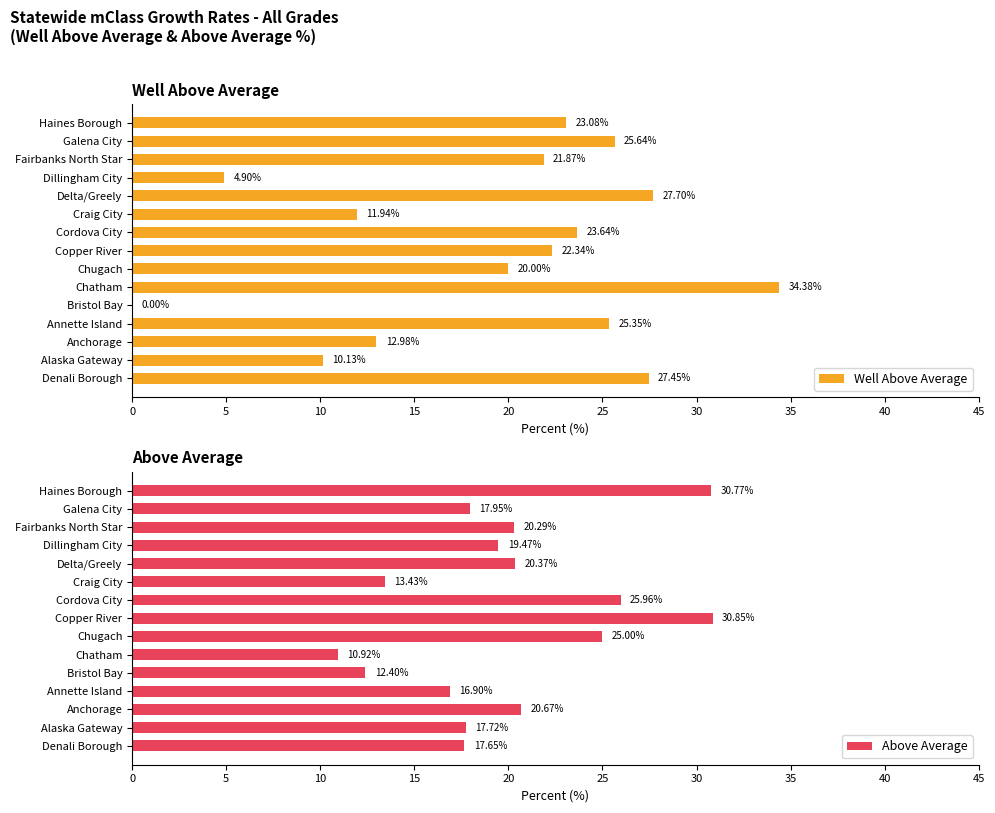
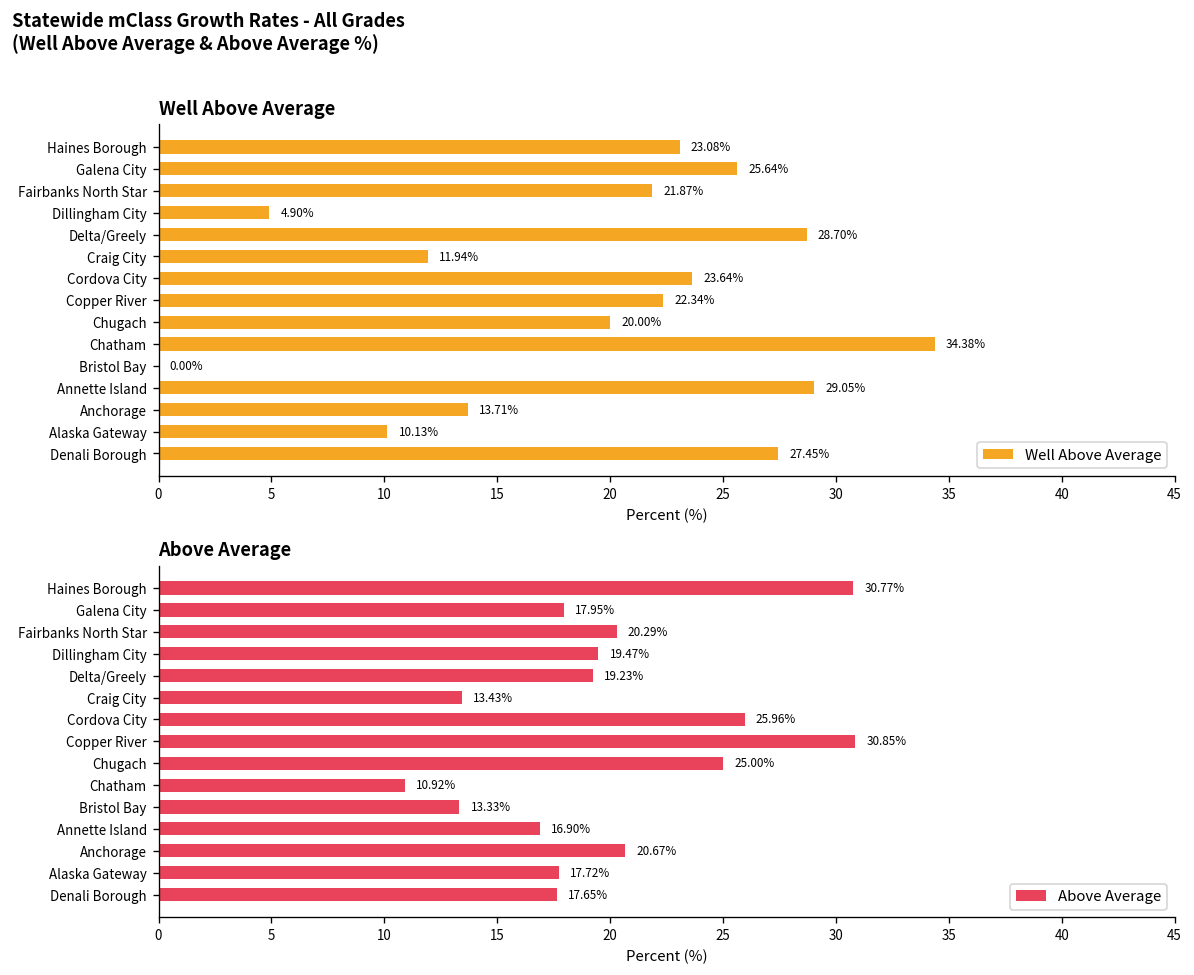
  {
    "Well Above Average": {
      "Haines Borough": "23.08%",
      "Galena City": "25.64%",
      "Fairbanks North Star": "21.87%",
      "Dillingham City": "4.90%",
-     "Delta/Greely": "27.70%",
+     "Delta/Greely": "28.70%",
      "Craig City": "11.94%",
      "Cordova City": "23.64%",
      "Copper River": "22.34%",
      "Chugach": "20.00%",
      "Chatham": "34.38%",
      "Bristol Bay": "0.00%",
-     "Annette Island": "25.35%",
-     "Anchorage": "12.98%",
+     "Annette Island": "29.05%",
+     "Anchorage": "13.71%",
      "Alaska Gateway": "10.13%",
      "Denali Borough": "27.45%"
    },
    "Above Average": {
      "Haines Borough": "30.77%",
      "Galena City": "17.95%",
      "Fairbanks North Star": "20.29%",
      "Dillingham City": "19.47%",
-     "Delta/Greely": "20.37%",
+     "Delta/Greely": "19.23%",
      "Craig City": "13.43%",
      "Cordova City": "25.96%",
      "Copper River": "30.85%",
      "Chugach": "25.00%",
      "Chatham": "10.92%",
-     "Bristol Bay": "12.40%",
+     "Bristol Bay": "13.33%",
      "Annette Island": "16.90%",
      "Anchorage": "20.67%",
      "Alaska Gateway": "17.72%",
      "Denali Borough": "17.65%"
    }
  }
